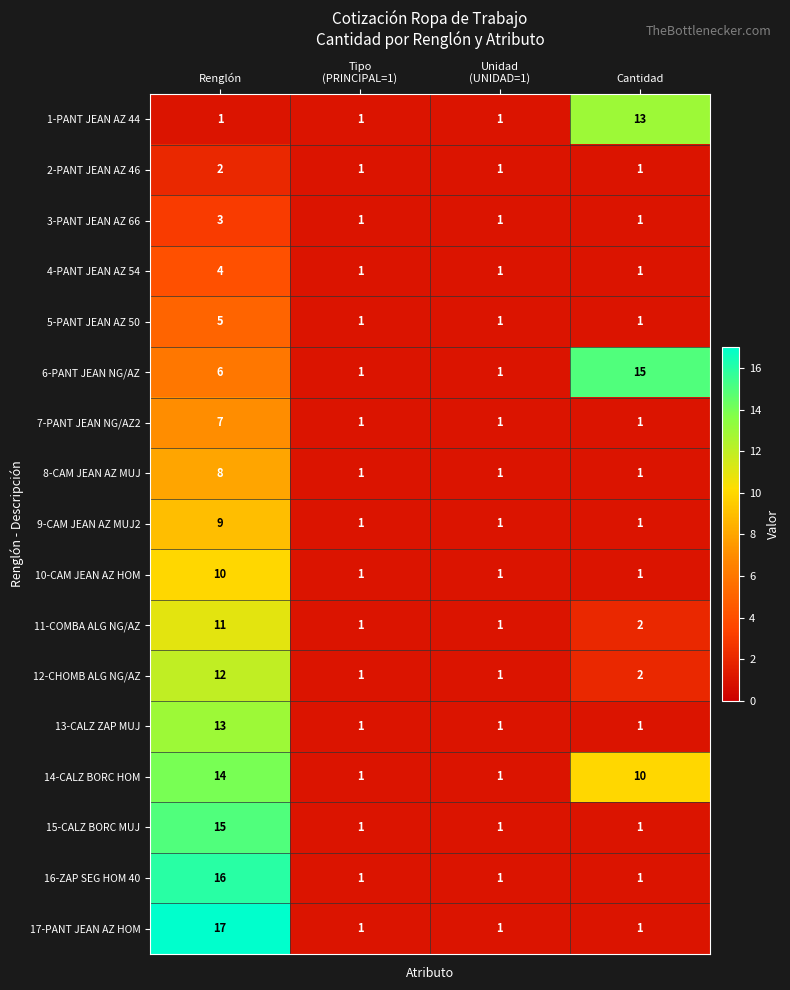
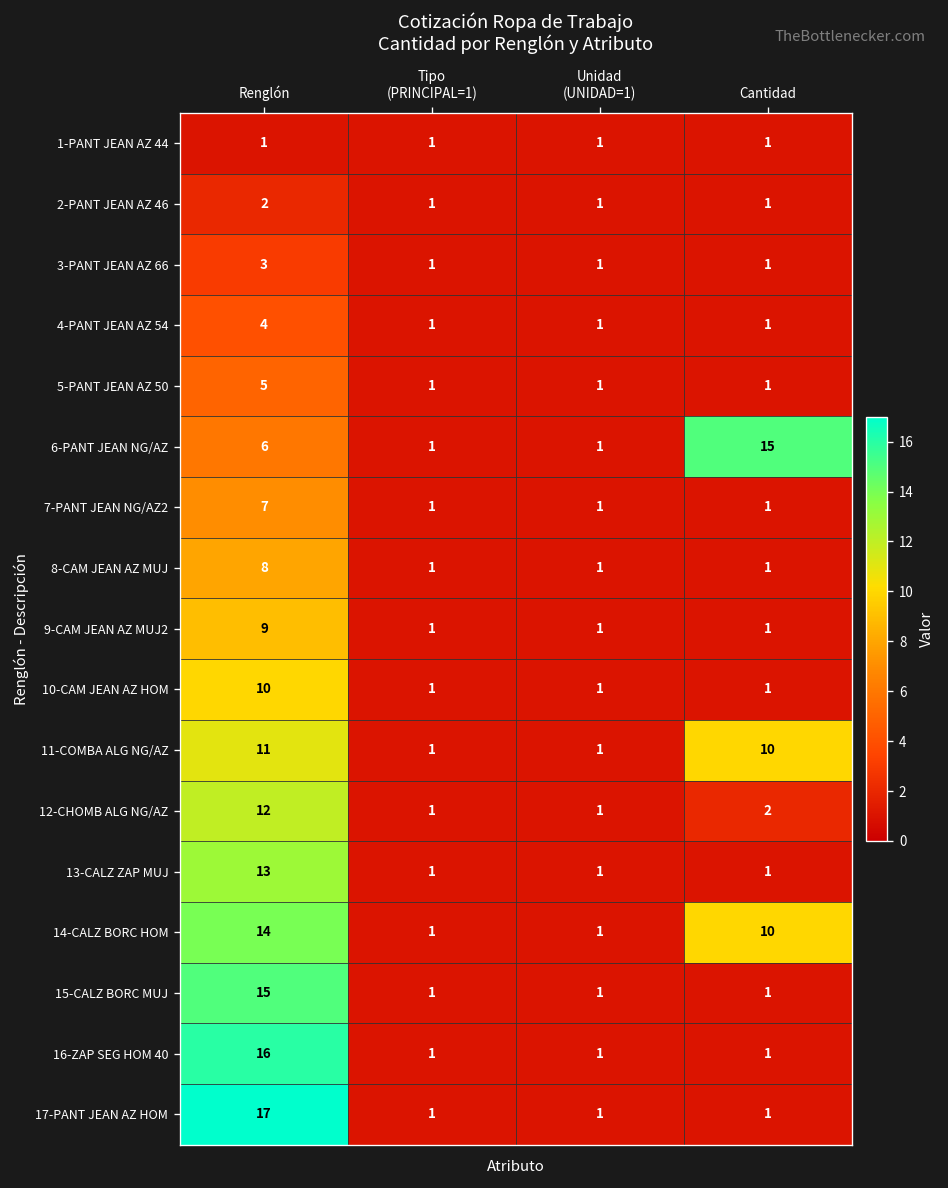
  {
    "1-PANT JEAN AZ 44": {
      "Renglón": 1,
      "Tipo (PRINCIPAL=1)": 1,
      "Unidad (UNIDAD=1)": 1,
-     "Cantidad": 13
+     "Cantidad": 1
    },
    "2-PANT JEAN AZ 46": {
      "Renglón": 2,
      "Tipo (PRINCIPAL=1)": 1,
      "Unidad (UNIDAD=1)": 1,
      "Cantidad": 1
    },
    "3-PANT JEAN AZ 66": {
      "Renglón": 3,
      "Tipo (PRINCIPAL=1)": 1,
      "Unidad (UNIDAD=1)": 1,
      "Cantidad": 1
    },
    "4-PANT JEAN AZ 54": {
      "Renglón": 4,
      "Tipo (PRINCIPAL=1)": 1,
      "Unidad (UNIDAD=1)": 1,
      "Cantidad": 1
    },
    "5-PANT JEAN AZ 50": {
      "Renglón": 5,
      "Tipo (PRINCIPAL=1)": 1,
      "Unidad (UNIDAD=1)": 1,
      "Cantidad": 1
    },
    "6-PANT JEAN NG/AZ": {
      "Renglón": 6,
      "Tipo (PRINCIPAL=1)": 1,
      "Unidad (UNIDAD=1)": 1,
      "Cantidad": 15
    },
    "7-PANT JEAN NG/AZ2": {
      "Renglón": 7,
      "Tipo (PRINCIPAL=1)": 1,
      "Unidad (UNIDAD=1)": 1,
      "Cantidad": 1
    },
    "8-CAM JEAN AZ MUJ": {
      "Renglón": 8,
      "Tipo (PRINCIPAL=1)": 1,
      "Unidad (UNIDAD=1)": 1,
      "Cantidad": 1
    },
    "9-CAM JEAN AZ MUJ2": {
      "Renglón": 9,
      "Tipo (PRINCIPAL=1)": 1,
      "Unidad (UNIDAD=1)": 1,
      "Cantidad": 1
    },
    "10-CAM JEAN AZ HOM": {
      "Renglón": 10,
      "Tipo (PRINCIPAL=1)": 1,
      "Unidad (UNIDAD=1)": 1,
      "Cantidad": 1
    },
    "11-COMBA ALG NG/AZ": {
      "Renglón": 11,
      "Tipo (PRINCIPAL=1)": 1,
      "Unidad (UNIDAD=1)": 1,
-     "Cantidad": 2
+     "Cantidad": 10
    },
    "12-CHOMB ALG NG/AZ": {
      "Renglón": 12,
      "Tipo (PRINCIPAL=1)": 1,
      "Unidad (UNIDAD=1)": 1,
      "Cantidad": 2
    },
    "13-CALZ ZAP MUJ": {
      "Renglón": 13,
      "Tipo (PRINCIPAL=1)": 1,
      "Unidad (UNIDAD=1)": 1,
      "Cantidad": 1
    },
    "14-CALZ BORC HOM": {
      "Renglón": 14,
      "Tipo (PRINCIPAL=1)": 1,
      "Unidad (UNIDAD=1)": 1,
      "Cantidad": 10
    },
    "15-CALZ BORC MUJ": {
      "Renglón": 15,
      "Tipo (PRINCIPAL=1)": 1,
      "Unidad (UNIDAD=1)": 1,
      "Cantidad": 1
    },
    "16-ZAP SEG HOM 40": {
      "Renglón": 16,
      "Tipo (PRINCIPAL=1)": 1,
      "Unidad (UNIDAD=1)": 1,
      "Cantidad": 1
    },
    "17-PANT JEAN AZ HOM": {
      "Renglón": 17,
      "Tipo (PRINCIPAL=1)": 1,
      "Unidad (UNIDAD=1)": 1,
      "Cantidad": 1
    }
  }
